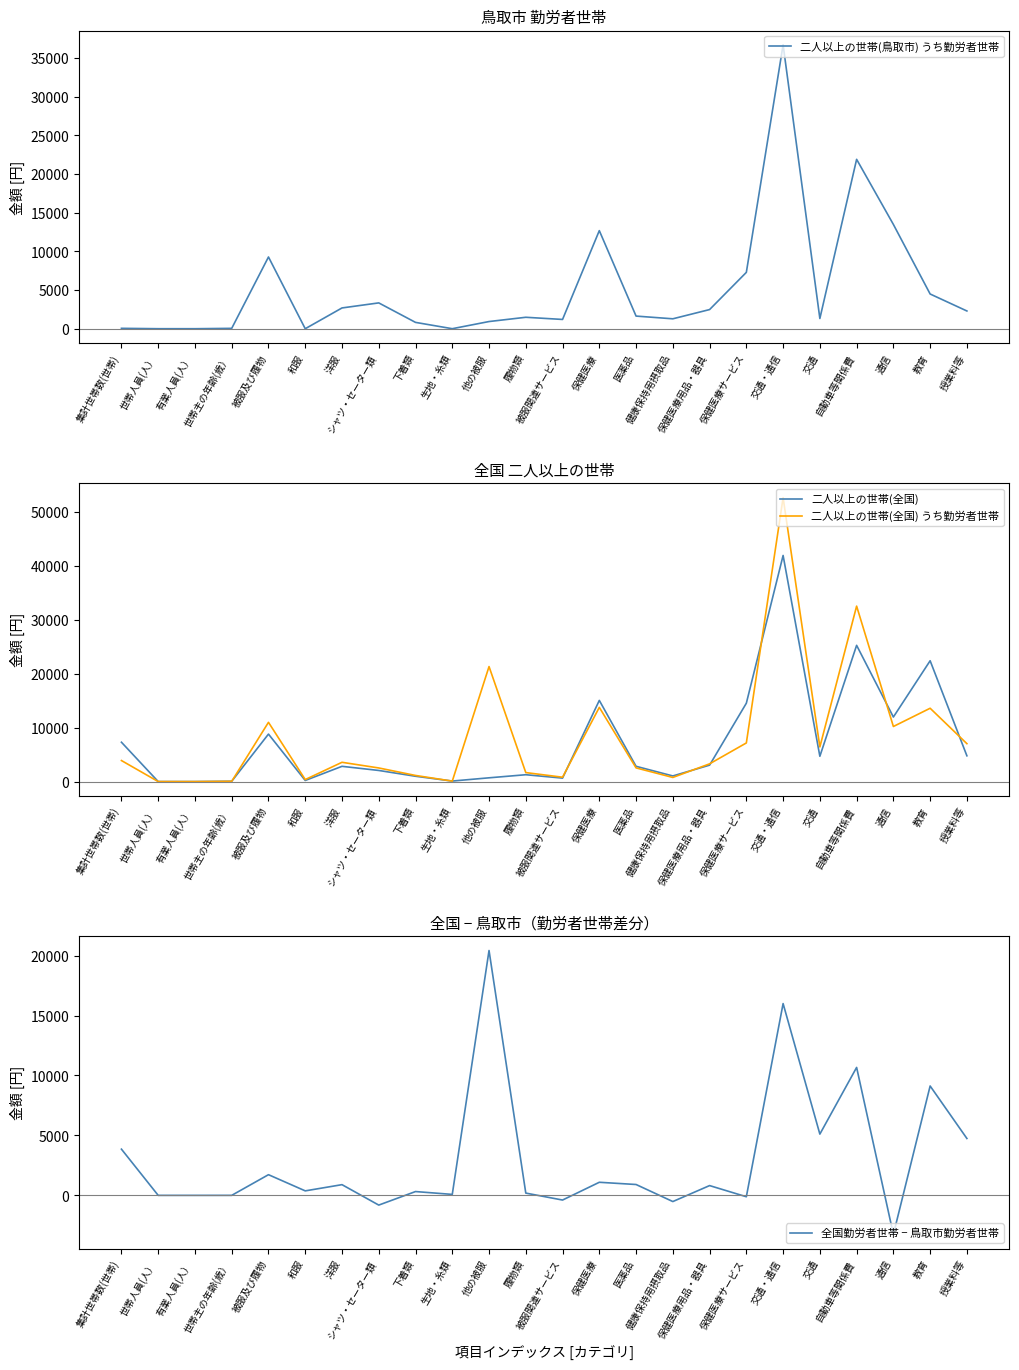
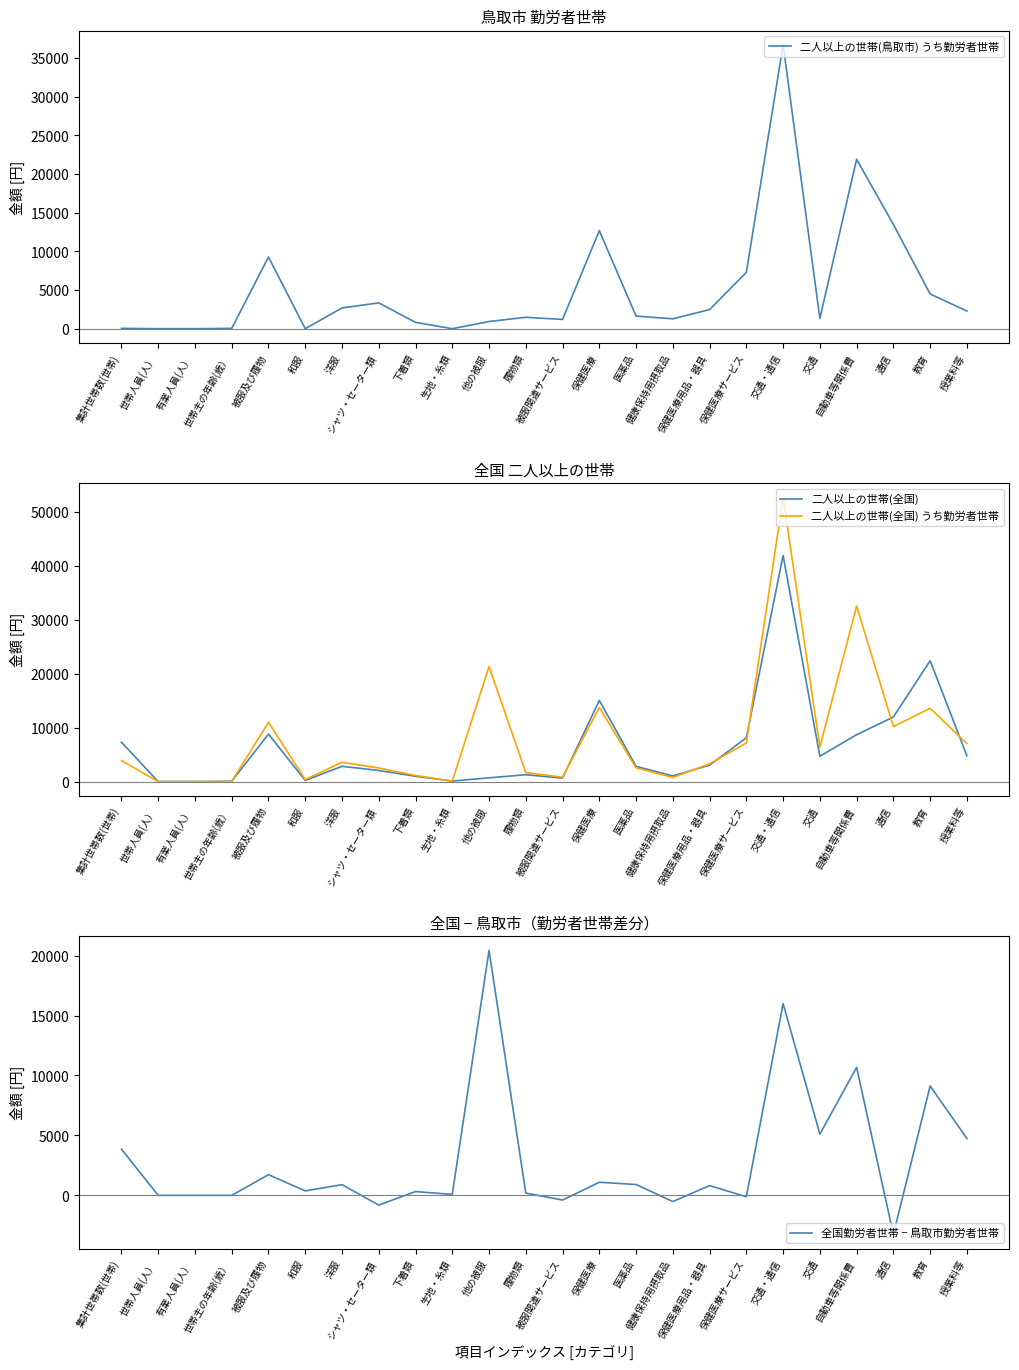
  {
    "鳥取市 勤労者世帯": {
      "集計世帯数(世帯)": 0,
      "世帯人員(人）": 0,
      "有業人員(人）": 0,
      "世帯主の年齢(歳）": 0,
      "被服及び履物": 9000,
      "和服": 0,
      "洋服": 3000,
      "シャツ・セーター類": 3000,
      "下着類": 1000,
      "生地・糸類": 0,
      "他の被服": 1000,
      "履物類": 1000,
      "被服関連サービス": 1000,
      "保健医療": 13000,
      "医薬品": 2000,
      "健康保持用摂取品": 1000,
      "保健医療用品・器具": 2000,
      "保健医療サービス": 7000,
      "交通": 1000,
      "自動車等関係費": 22000,
      "通信": 13000,
      "教育": 4000,
      "授業料等": 2000
    },
    "全国 二人以上の世帯": {
      "二人以上の世帯(全国)": {
        "集計世帯数(世帯)": 7000,
        "被服及び履物": 9000,
        "洋服": 3000,
        "他の被服": 1000,
        "保健医療": 15000,
-       "保健医療サービス": 15000,
+       "保健医療サービス": 8000,
        "交通・通信": 42000,
        "交通": 5000,
-       "自動車等関係費": 25000,
+       "自動車等関係費": 9000,
        "通信": 12000,
        "教育": 22000,
        "授業料等": 5000
      },
      "二人以上の世帯(全国) うち勤労者世帯": {
        "集計世帯数(世帯)": 4000,
        "被服及び履物": 11000,
        "洋服": 4000,
        "他の被服": 21000,
        "保健医療": 14000,
        "保健医療サービス": 7000,
        "交通": 6000,
        "自動車等関係費": 33000,
        "通信": 10000,
        "教育": 14000,
        "授業料等": 7000
      }
    },
    "全国 − 鳥取市（勤労者世帯差分）": {
      "集計世帯数(世帯)": 3900,
      "世帯人員(人）": 0,
      "有業人員(人）": 0,
      "世帯主の年齢(歳）": 0,
      "被服及び履物": 1700,
      "和服": 400,
      "洋服": 900,
      "シャツ・セーター類": -800,
      "下着類": 300,
      "生地・糸類": 100,
      "他の被服": 20400,
      "履物類": 200,
      "被服関連サービス": -400,
      "保健医療": 1100,
      "医薬品": 900,
      "健康保持用摂取品": -500,
      "保健医療用品・器具": 800,
      "保健医療サービス": -100,
      "交通・通信": 16000,
      "交通": 5100,
      "自動車等関係費": 10700,
      "教育": 9100,
      "授業料等": 4700
    }
  }
